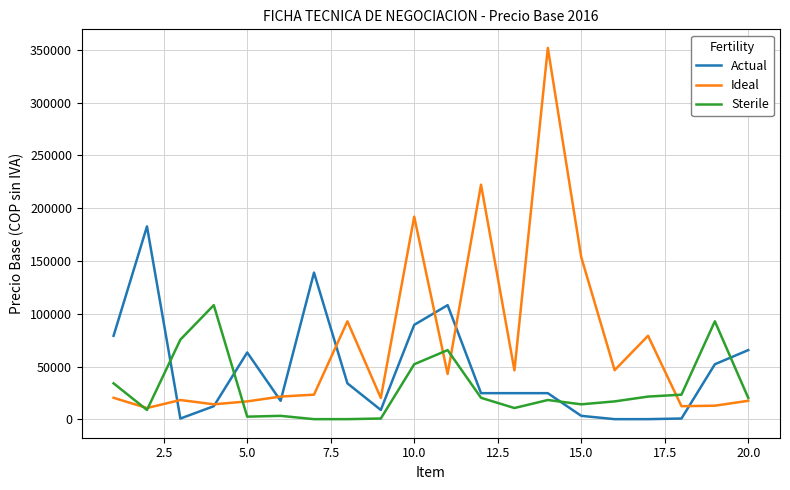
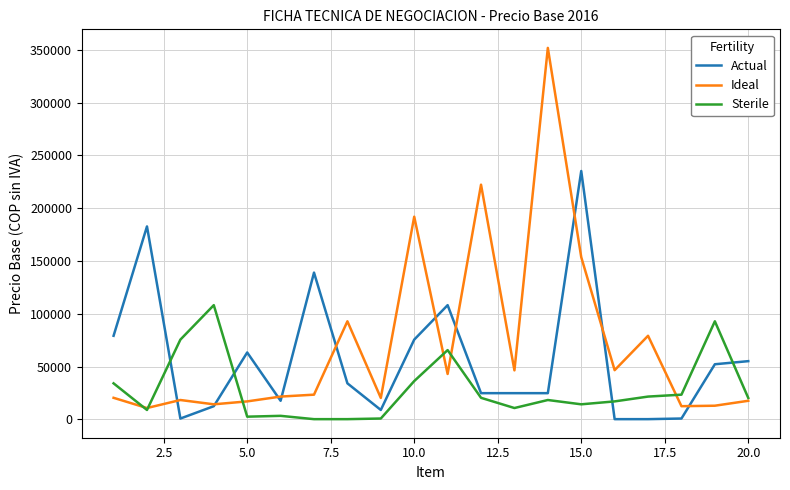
  {
    "Actual": {
      "5.0": 63000,
-     "10.0": 90000,
-     "15.0": 3000,
-     "20.0": 66000
+     "10.0": 76000,
+     "15.0": 235000,
+     "20.0": 55000
    },
    "Ideal": {
      "5.0": 17000,
      "10.0": 192000,
      "15.0": 154000,
      "20.0": 18000
    },
    "Sterile": {
      "5.0": 3000,
-     "10.0": 52000,
+     "10.0": 36000,
      "15.0": 14000,
      "20.0": 20000
    }
  }
